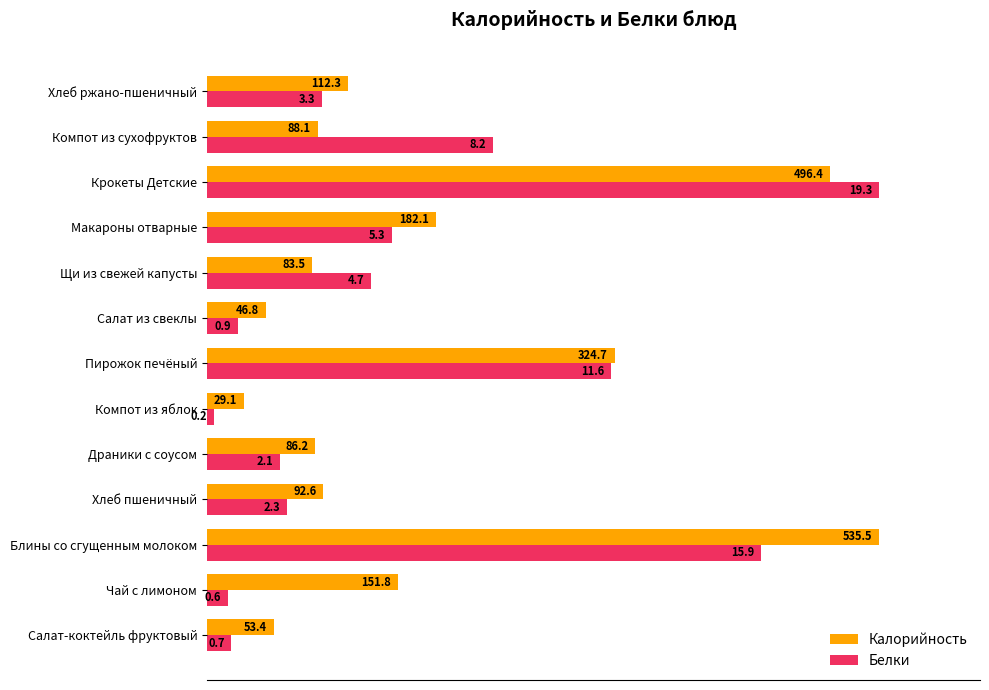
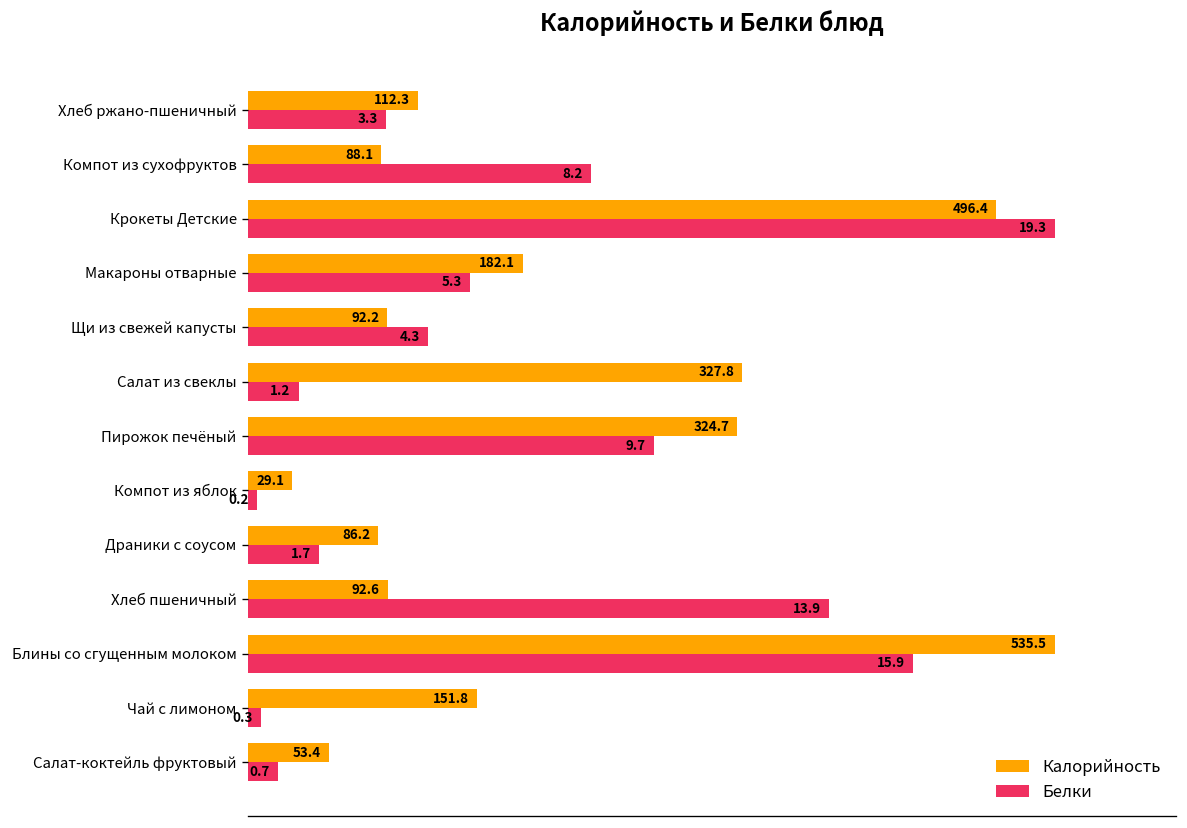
  {
    "Калорийность": {
-     "Щи из свежей капусты": 83.5,
-     "Салат из свеклы": 46.8
+     "Щи из свежей капусты": 92.2,
+     "Салат из свеклы": 327.8
    },
    "Белки": {
-     "Щи из свежей капусты": 4.7,
-     "Салат из свеклы": 0.9,
-     "Пирожок печёный": 11.6,
-     "Драники с соусом": 2.1,
-     "Хлеб пшеничный": 2.3,
-     "Чай с лимоном": 0.6
+     "Щи из свежей капусты": 4.3,
+     "Салат из свеклы": 1.2,
+     "Пирожок печёный": 9.7,
+     "Драники с соусом": 1.7,
+     "Хлеб пшеничный": 13.9,
+     "Чай с лимоном": 0.3
    }
  }
